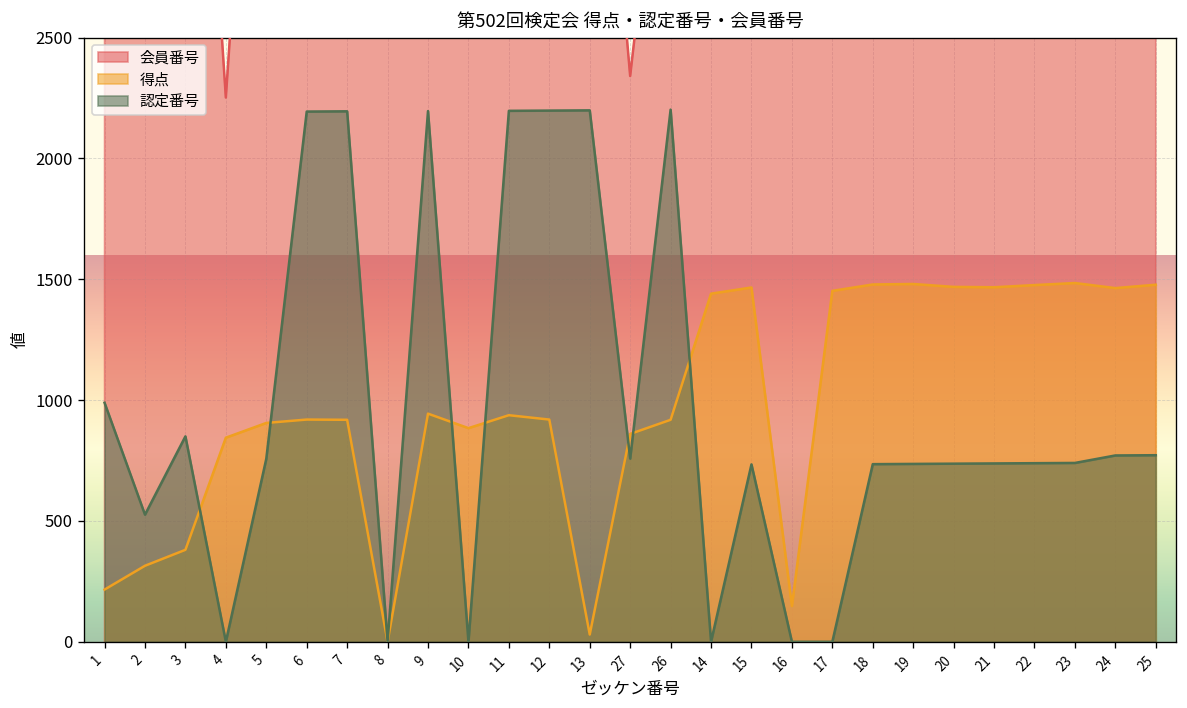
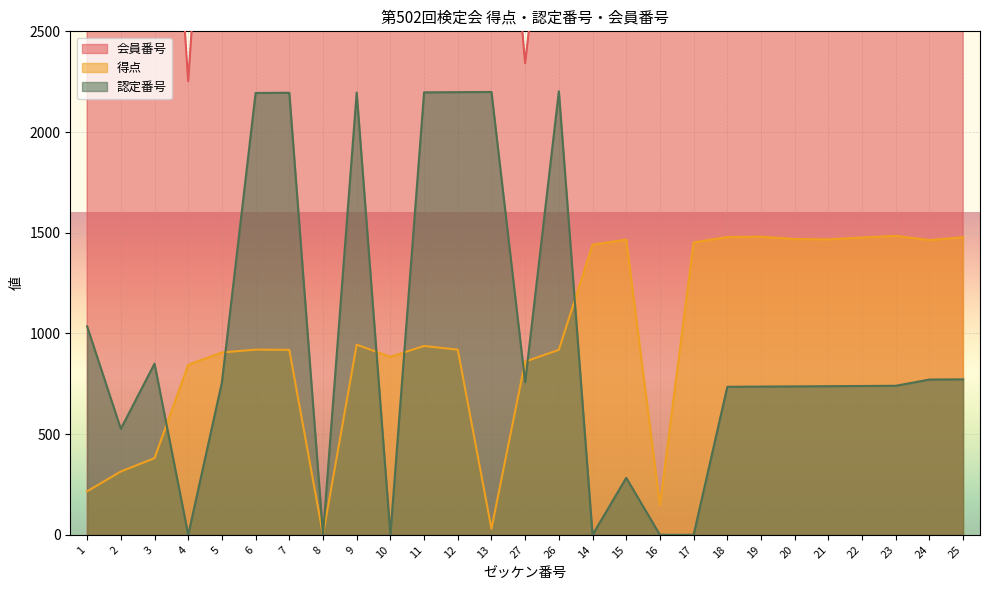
  {
    "会員番号": {
      "4": 2250,
      "27": 2340
    },
    "得点": {
      "1": 220,
      "2": 310,
      "3": 380,
      "4": 840,
      "5": 910,
      "6": 920,
      "7": 920,
      "9": 940,
      "10": 880,
      "11": 940,
      "12": 920,
      "13": 30,
      "27": 860,
      "26": 920,
      "14": 1440,
      "15": 1470,
      "16": 150,
      "17": 1450,
      "18": 1480,
      "19": 1480,
      "20": 1470,
      "21": 1470,
      "22": 1480,
      "23": 1480,
      "24": 1460,
      "25": 1480
    },
    "認定番号": {
-     "1": 990,
+     "1": 1040,
      "2": 530,
      "3": 850,
      "4": 0,
      "5": 760,
      "6": 2190,
      "7": 2200,
      "9": 2200,
      "10": 0,
      "11": 2200,
      "12": 2200,
      "13": 2200,
      "27": 760,
      "26": 2200,
      "14": 0,
-     "15": 730,
+     "15": 280,
      "16": 0,
      "17": 0,
      "18": 740,
      "19": 740,
      "20": 740,
      "21": 740,
      "22": 740,
      "23": 740,
      "24": 770,
      "25": 770
    }
  }
